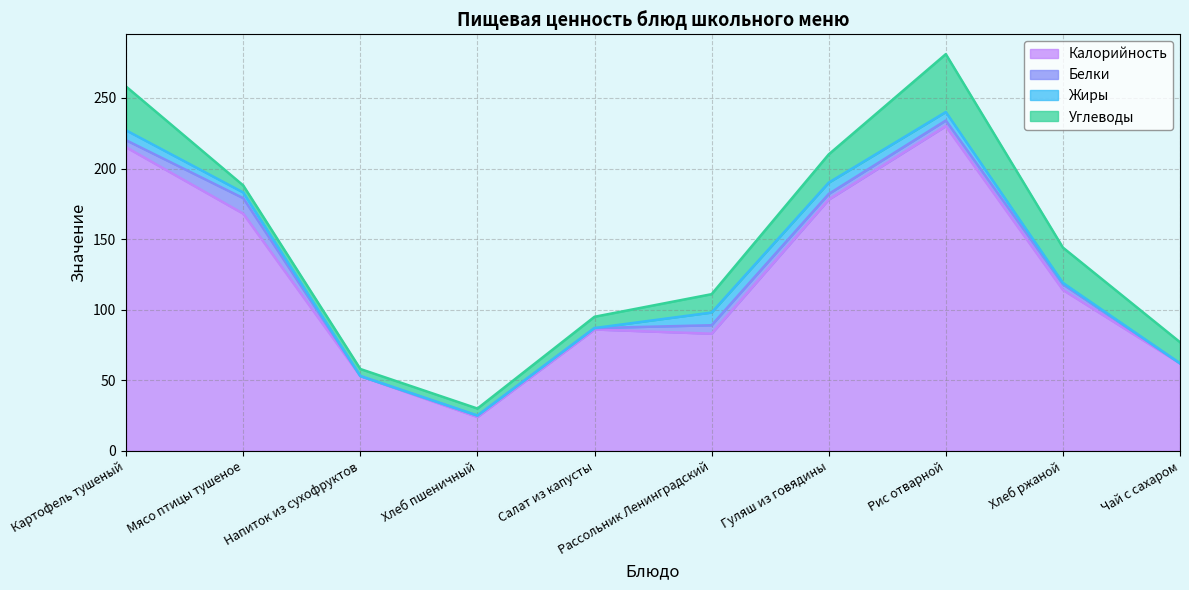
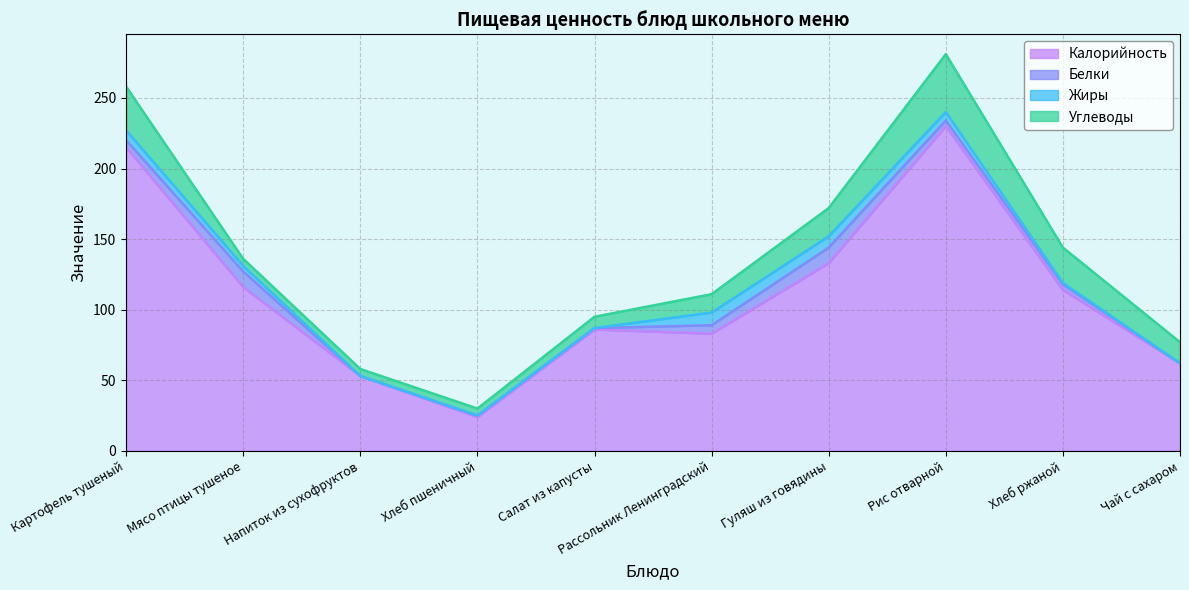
  {
    "Калорийность": {
      "Картофель тушеный": 215,
-     "Мясо птицы тушеное": 168,
+     "Мясо птицы тушеное": 116,
      "Рассольник Ленинградский": 83,
-     "Гуляш из говядины": 178,
+     "Гуляш из говядины": 133,
      "Рис отварной": 230,
      "Хлеб ржаной": 114
    },
    "Белки": {
      "Картофель тушеный": 5,
      "Мясо птицы тушеное": 11,
      "Рассольник Ленинградский": 6,
-     "Гуляш из говядины": 4,
+     "Гуляш из говядины": 11,
      "Рис отварной": 4
    },
    "Жиры": {
      "Картофель тушеный": 7,
      "Мясо птицы тушеное": 4,
      "Рассольник Ленинградский": 9,
      "Гуляш из говядины": 8,
      "Рис отварной": 6
    },
    "Углеводы": {
      "Картофель тушеный": 31,
      "Мясо птицы тушеное": 5,
      "Напиток из сухофруктов": 5,
      "Хлеб пшеничный": 5,
      "Салат из капусты": 8,
      "Рассольник Ленинградский": 13,
      "Гуляш из говядины": 20,
      "Рис отварной": 41,
      "Хлеб ржаной": 25,
      "Чай с сахаром": 15
    }
  }
